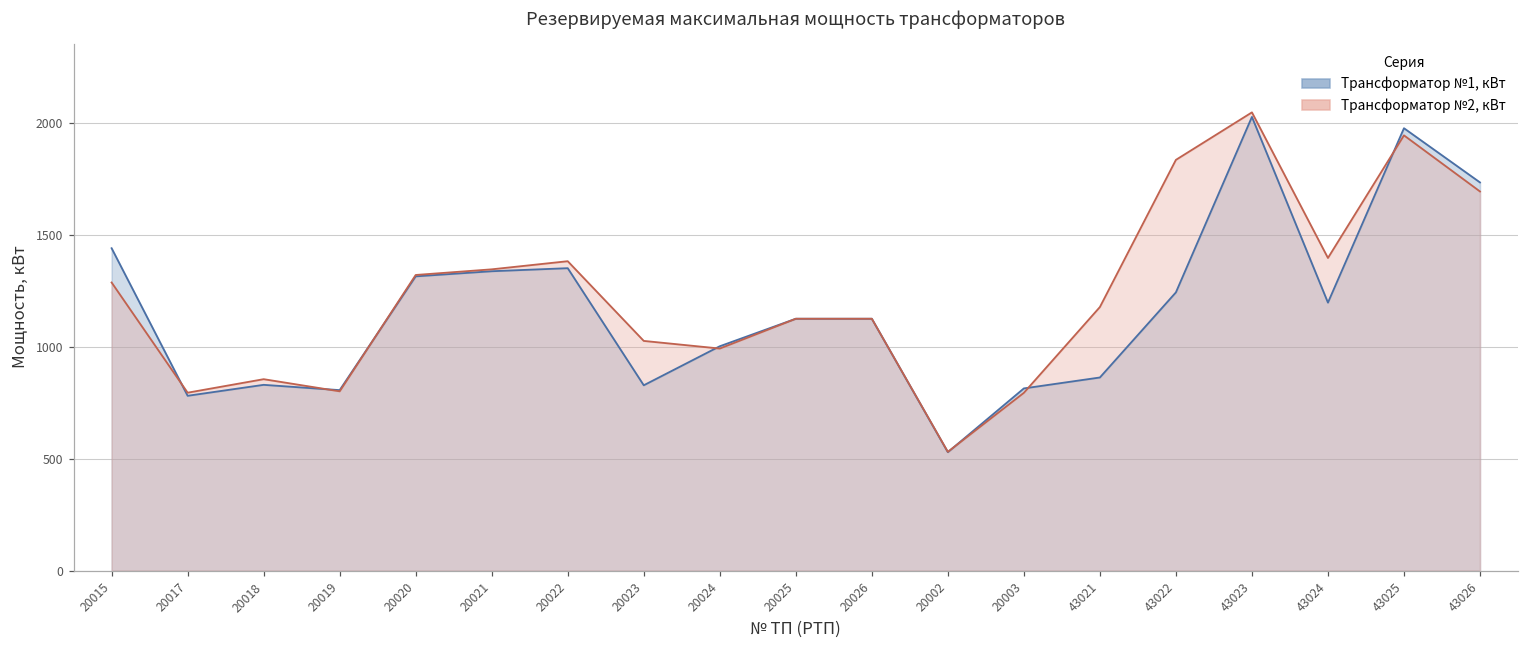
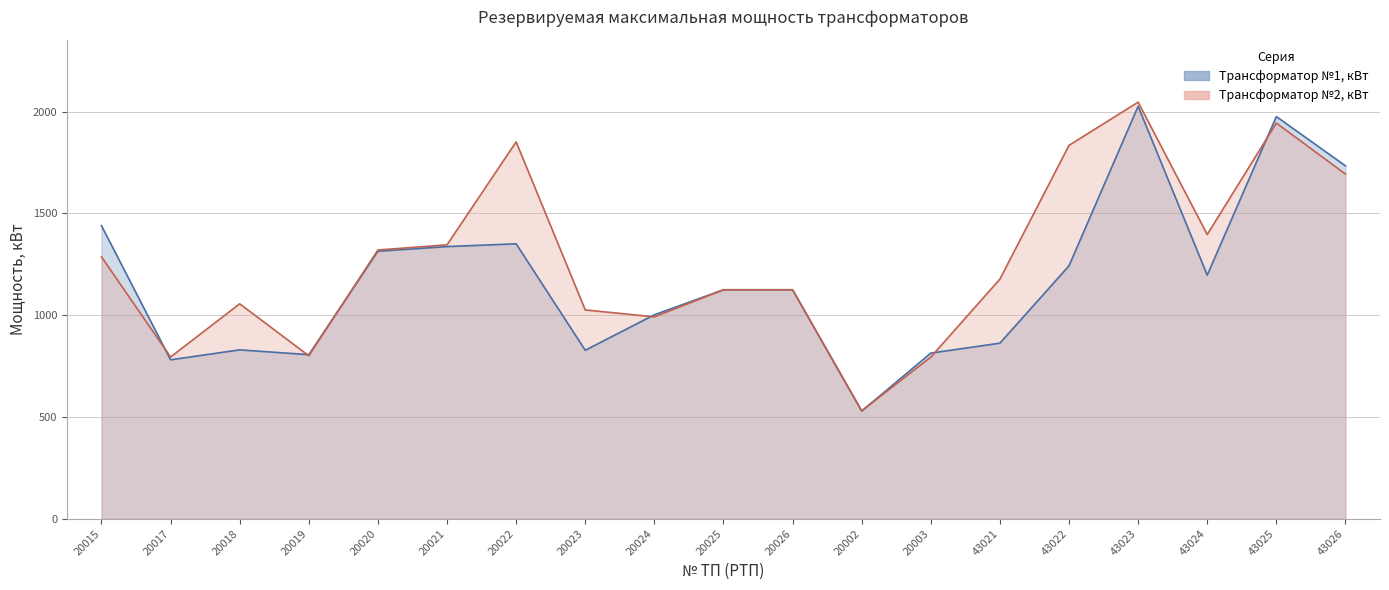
  {
    "Трансформатор №1, кВт": {
      "20015": 1440,
      "20017": 780,
      "20018": 830,
      "20022": 1350,
      "20023": 830,
      "20003": 810,
      "43021": 860,
      "43022": 1240,
      "43023": 2030,
      "43024": 1200,
      "43025": 1980,
      "43026": 1730
    },
    "Трансформатор №2, кВт": {
      "20015": 1290,
      "20017": 790,
-     "20018": 860,
-     "20022": 1380,
+     "20018": 1060,
+     "20022": 1850,
      "20023": 1030,
      "20003": 790,
      "43021": 1180,
      "43022": 1830,
      "43023": 2050,
      "43024": 1400,
      "43025": 1940,
      "43026": 1690
    }
  }
